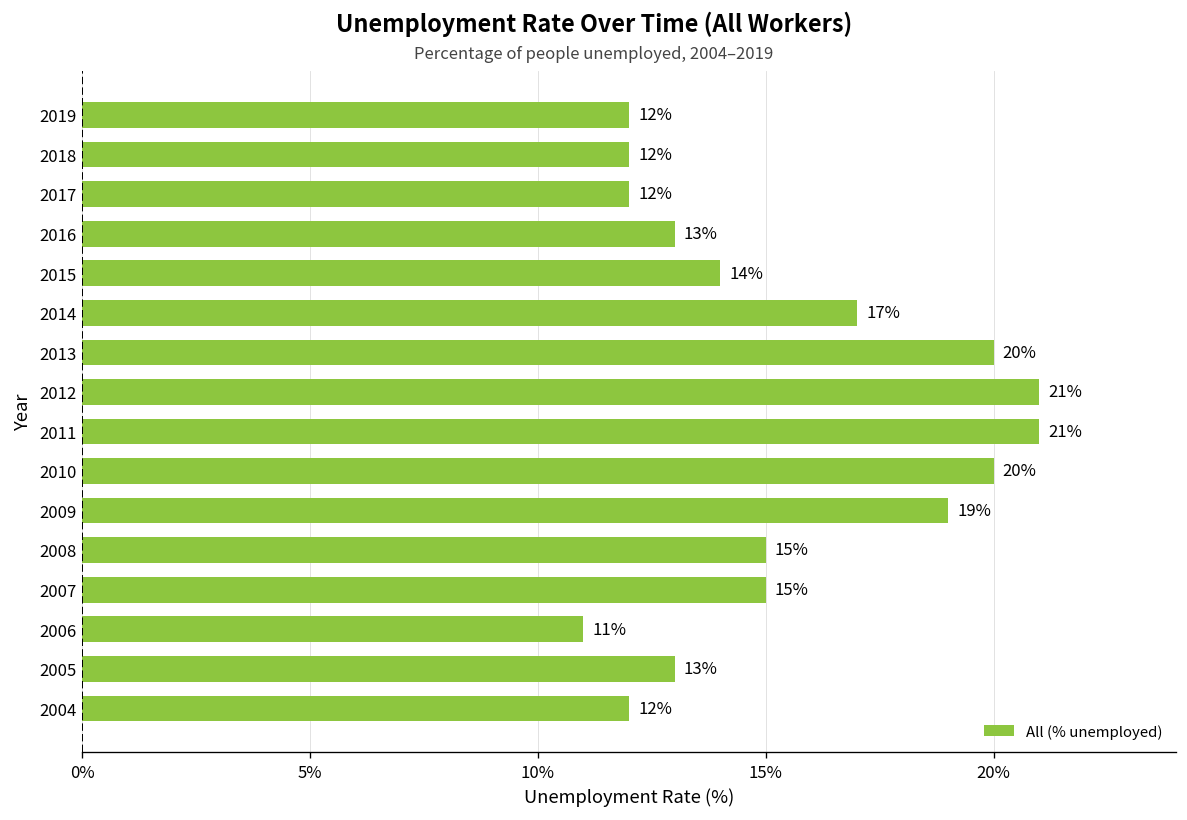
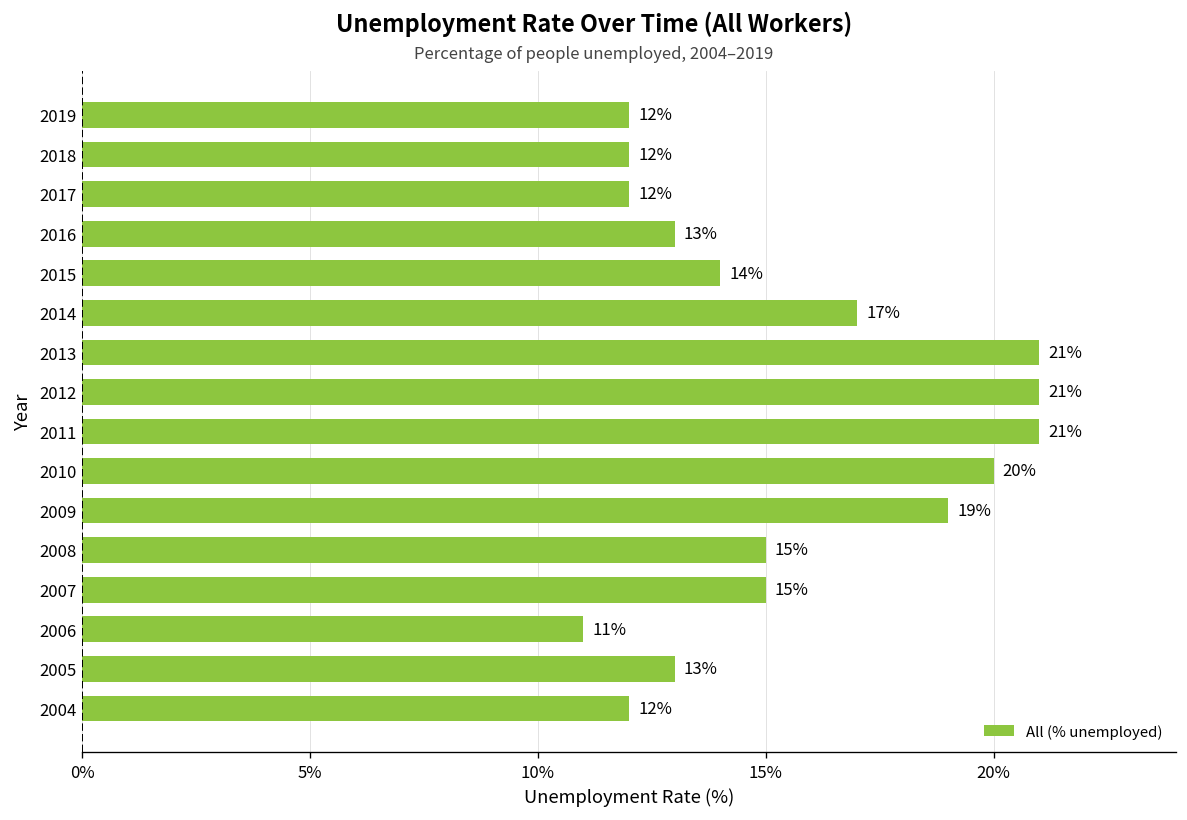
  {
    "2019": "12%",
    "2018": "12%",
    "2017": "12%",
    "2016": "13%",
    "2015": "14%",
    "2014": "17%",
-   "2013": "20%",
+   "2013": "21%",
    "2012": "21%",
    "2011": "21%",
    "2010": "20%",
    "2009": "19%",
    "2008": "15%",
    "2007": "15%",
    "2006": "11%",
    "2005": "13%",
    "2004": "12%"
  }
